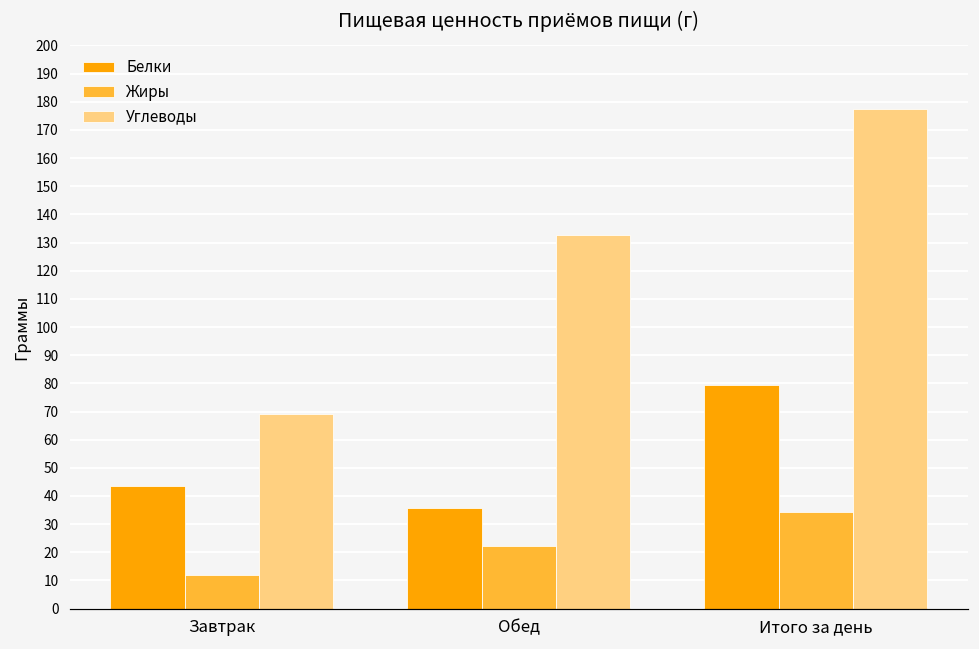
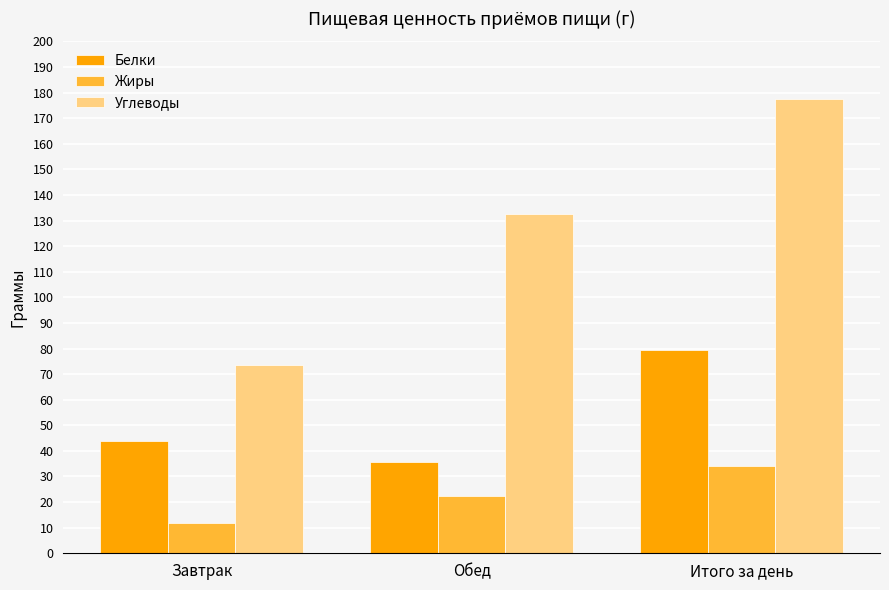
  {
    "Углеводы": {
-     "Завтрак": 69,
+     "Завтрак": 73,
      "Обед": 133,
      "Итого за день": 178
    }
  }
